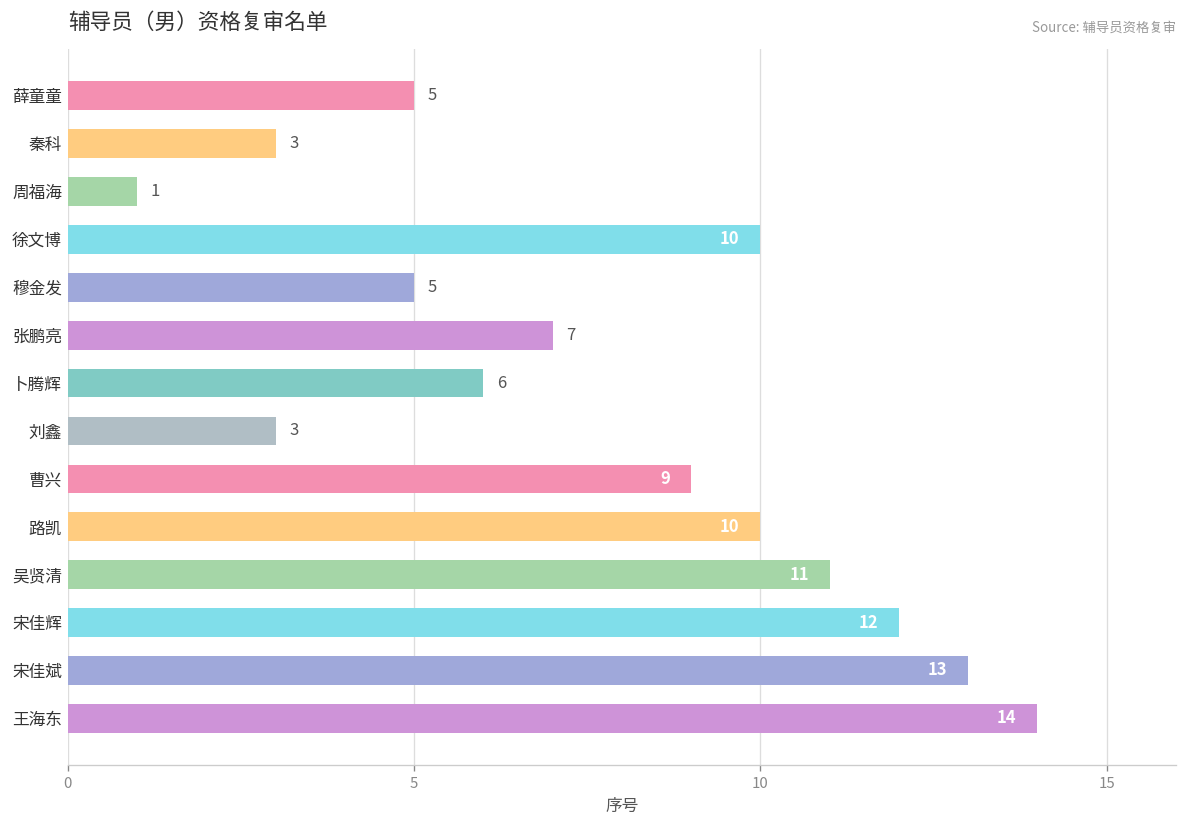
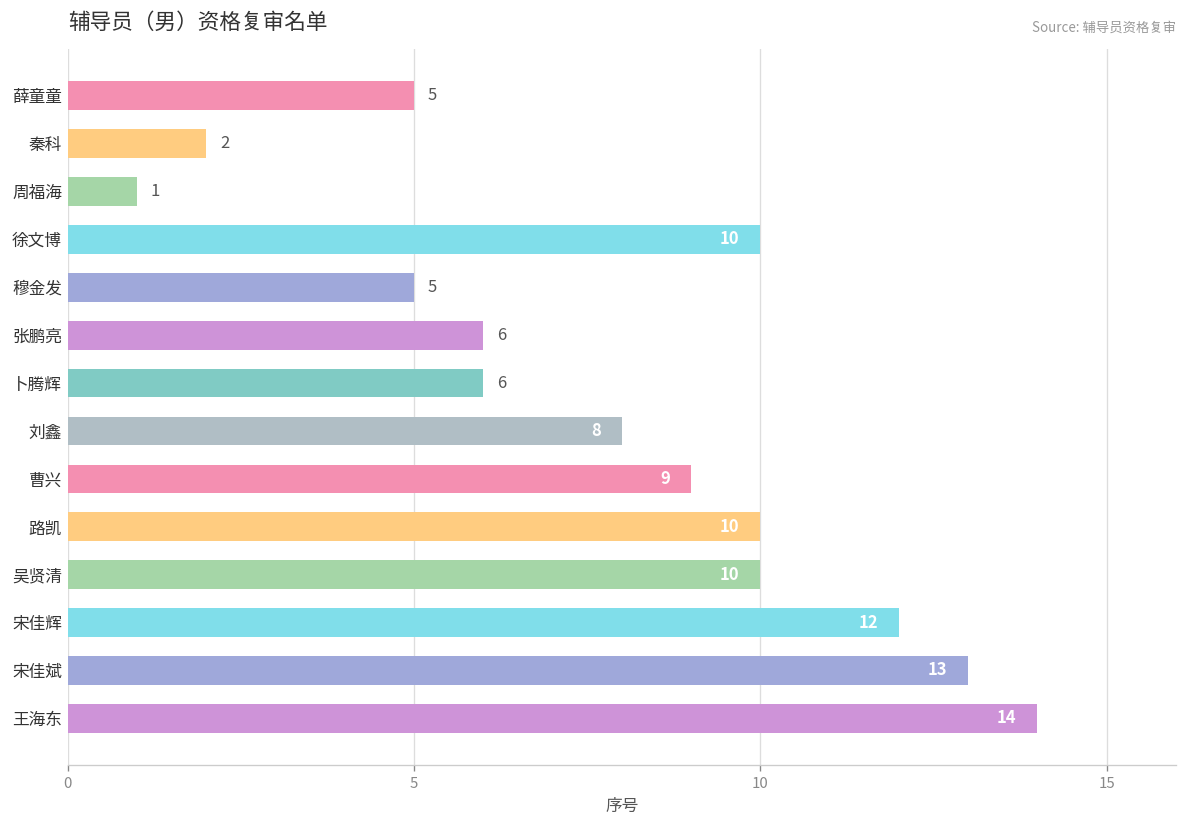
  {
    "薛童童": 5,
-   "秦科": 3,
+   "秦科": 2,
    "周福海": 1,
    "徐文博": 10,
    "穆金发": 5,
-   "张鹏亮": 7,
+   "张鹏亮": 6,
    "卜腾辉": 6,
-   "刘鑫": 3,
+   "刘鑫": 8,
    "曹兴": 9,
    "路凯": 10,
-   "吴贤清": 11,
+   "吴贤清": 10,
    "宋佳辉": 12,
    "宋佳斌": 13,
    "王海东": 14
  }
